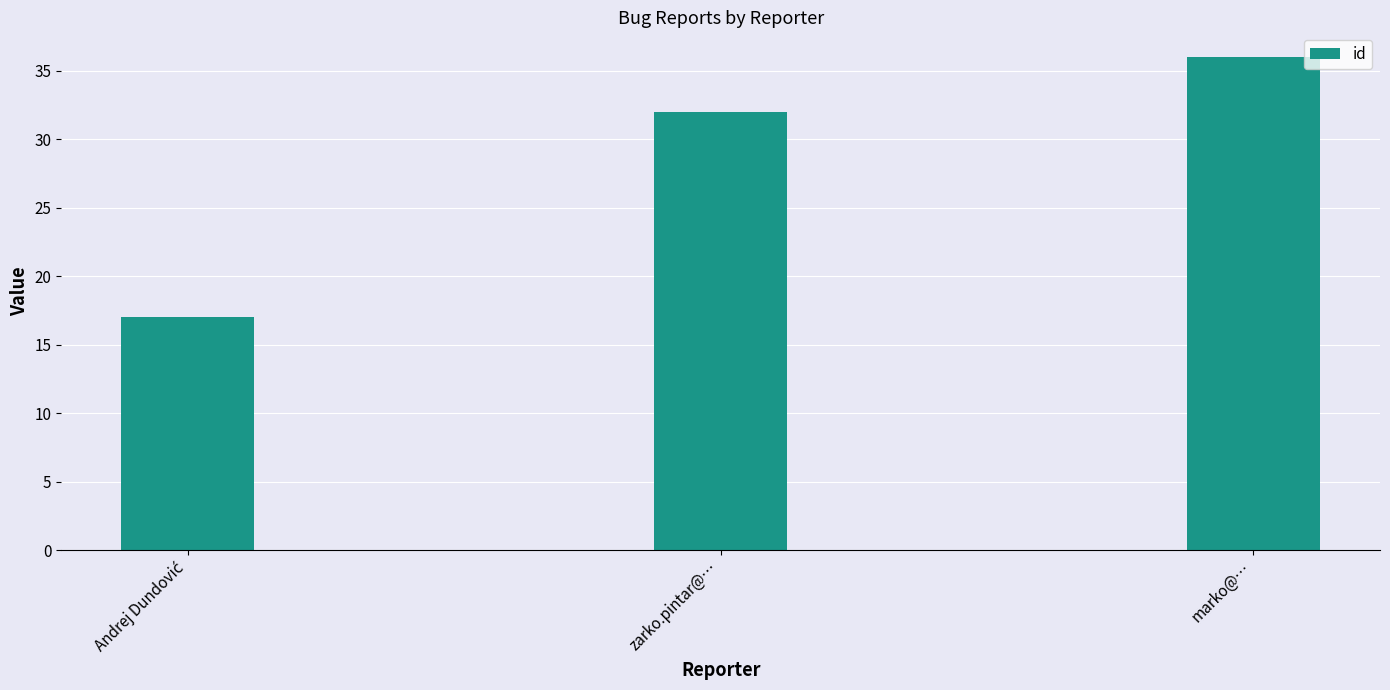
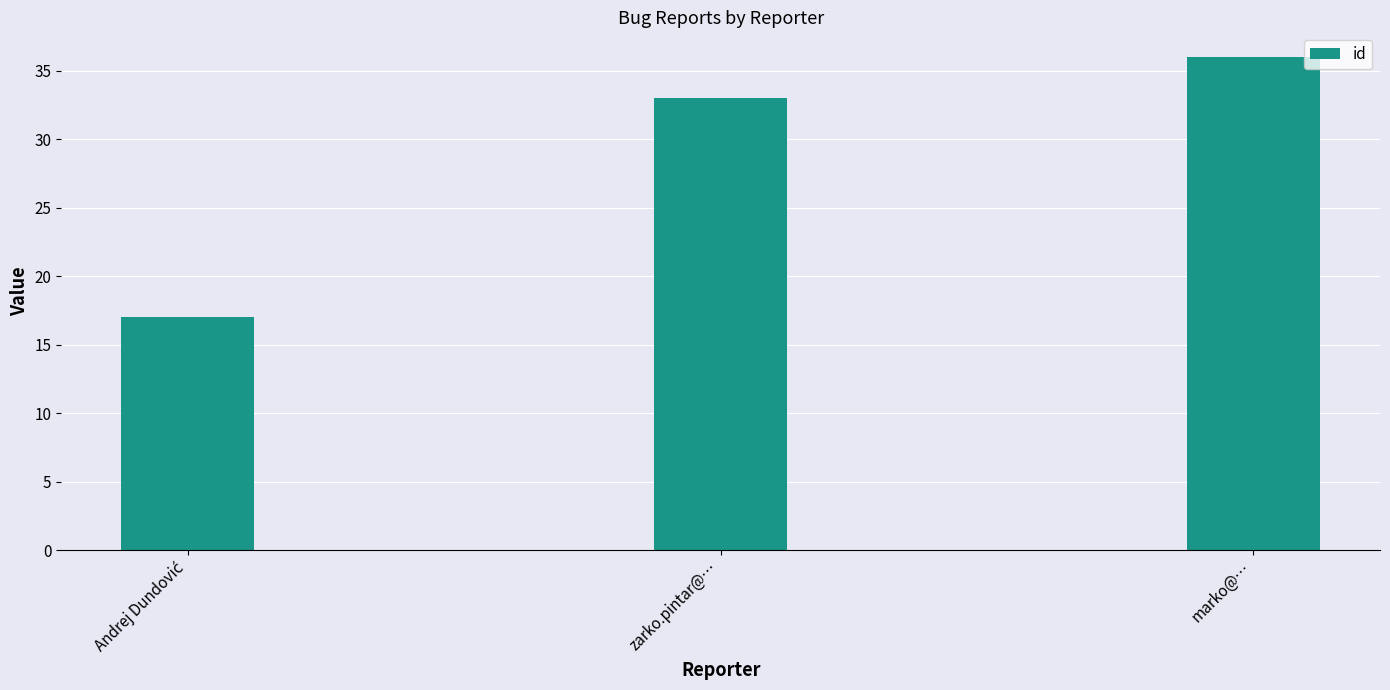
  {
    "Andrej Dundović": 17,
-   "zarko.pintar@…": 32,
+   "zarko.pintar@…": 33,
    "marko@…": 36
  }
